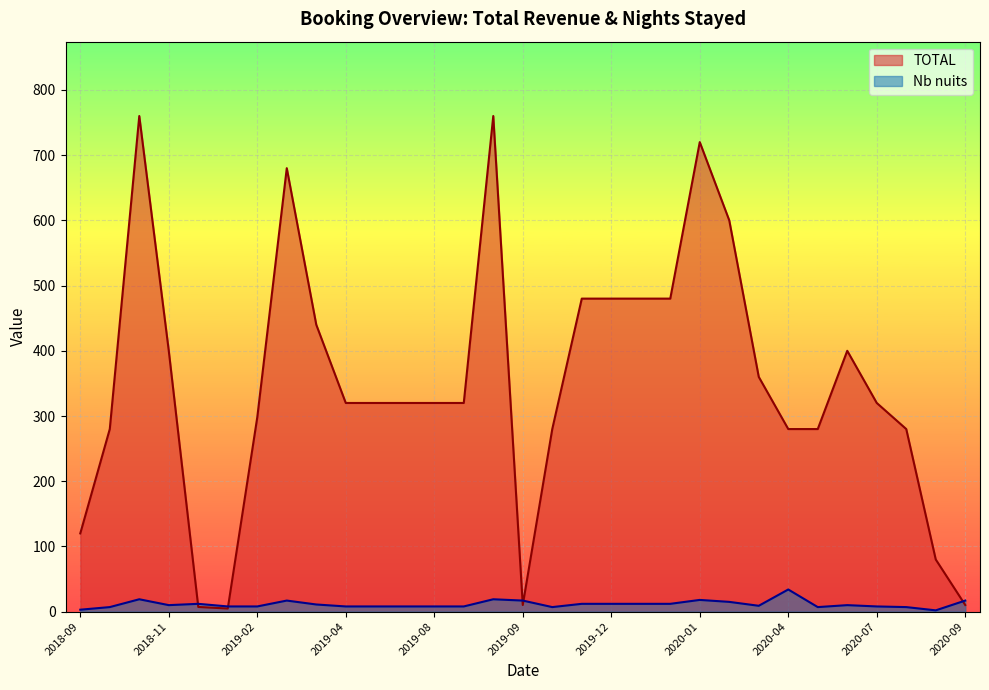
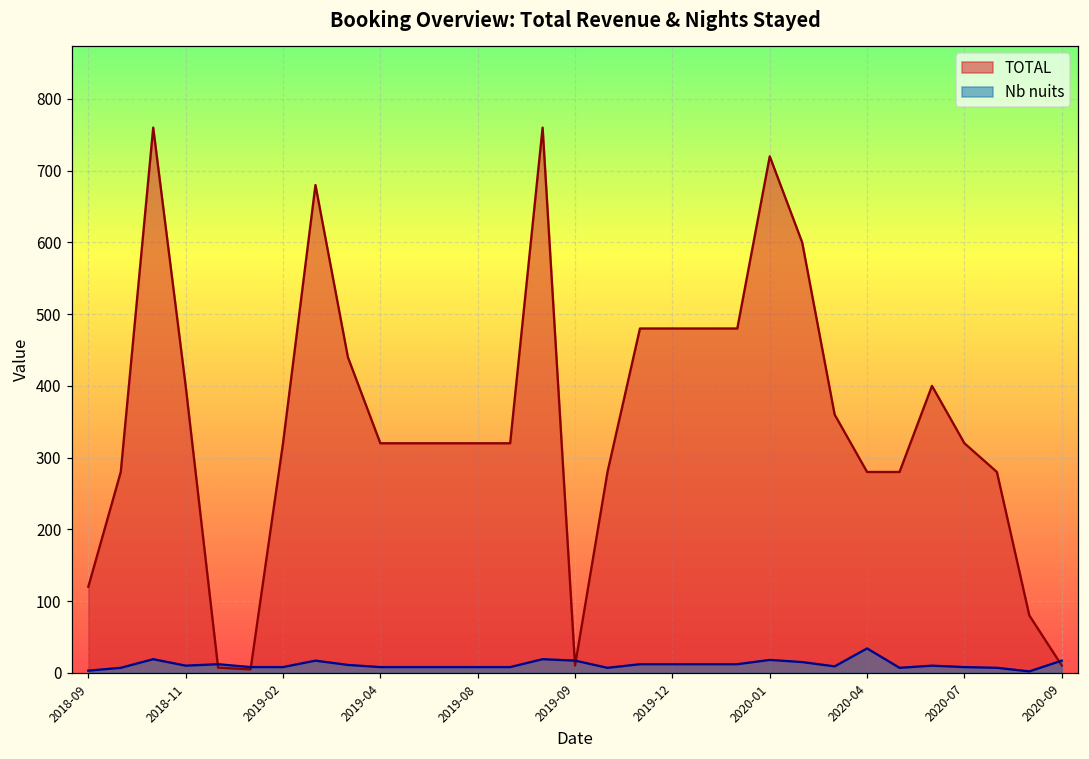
  {
    "TOTAL": {
-     "2019-02": 300,
+     "2019-02": 320,
      "2020-04": 280
    },
    "Nb nuits": {
      "2019-02": 10,
      "2020-04": 30
    }
  }
